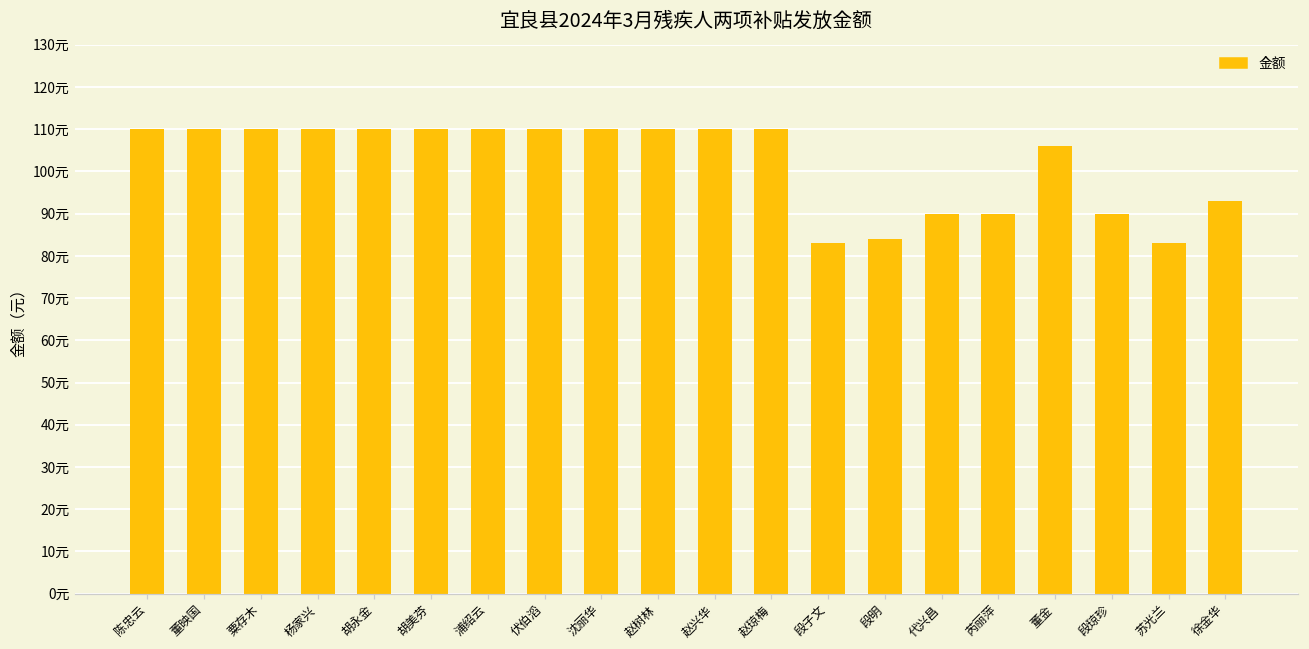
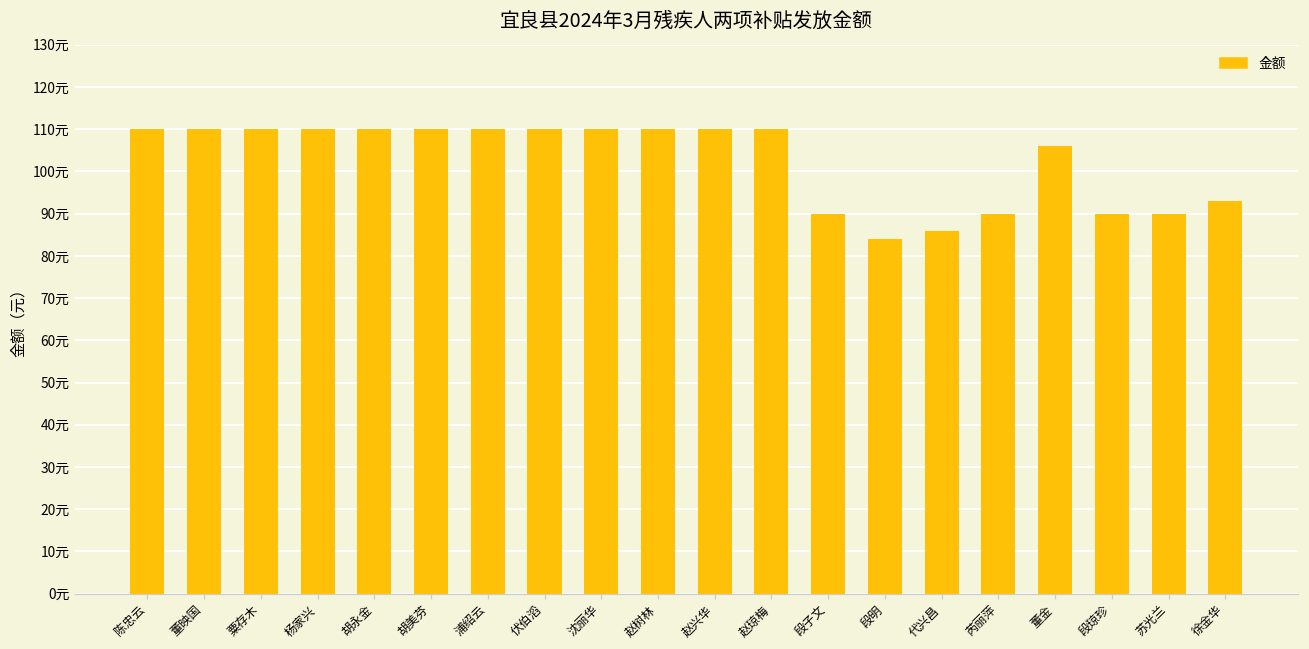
  {
    "陈忠云": "110元",
    "董映国": "110元",
    "粟存木": "110元",
    "杨家兴": "110元",
    "胡永金": "110元",
    "胡美芬": "110元",
    "浦绍云": "110元",
    "伏伯滔": "110元",
    "沈丽华": "110元",
    "赵树林": "110元",
    "赵兴华": "110元",
    "赵琼梅": "110元",
-   "段子文": "83元",
+   "段子文": "90元",
    "段明": "84元",
-   "代兴昌": "90元",
+   "代兴昌": "86元",
    "芮丽萍": "90元",
    "董金": "106元",
    "段琼珍": "90元",
-   "苏光兰": "83元",
+   "苏光兰": "90元",
    "徐金华": "93元"
  }
